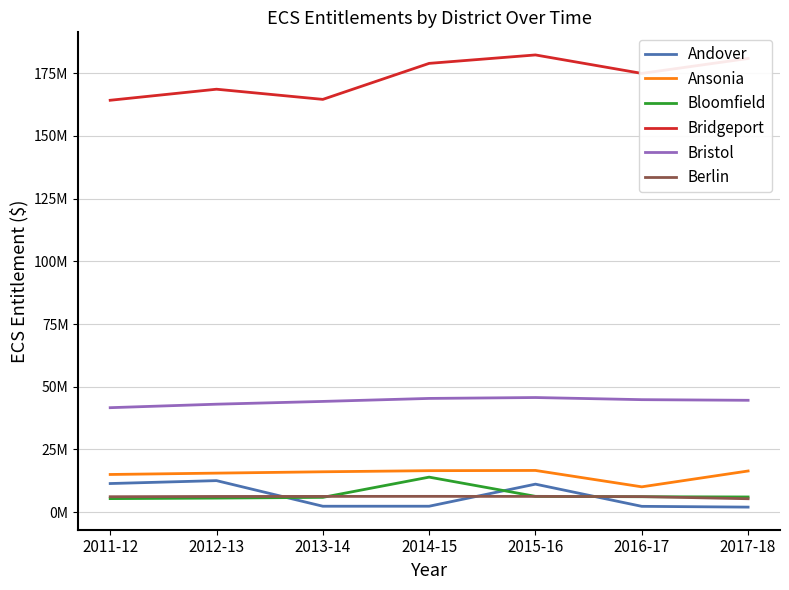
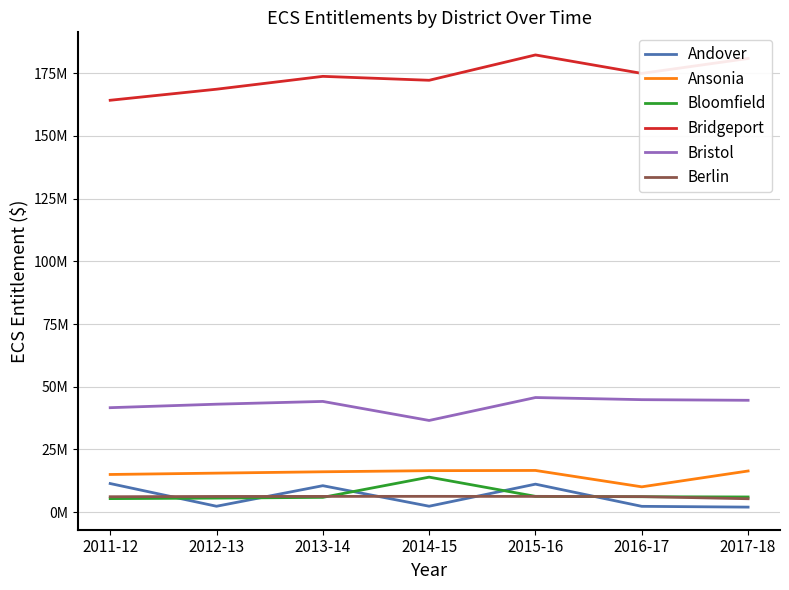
  {
    "Andover": {
      "2011-12": 11000000,
-     "2012-13": 13000000,
-     "2013-14": 2000000,
+     "2012-13": 2000000,
+     "2013-14": 11000000,
      "2014-15": 2000000,
      "2015-16": 11000000,
      "2016-17": 2000000,
      "2017-18": 2000000
    },
    "Ansonia": {
      "2011-12": 15000000,
      "2012-13": 16000000,
      "2013-14": 16000000,
      "2014-15": 17000000,
      "2015-16": 17000000,
      "2016-17": 10000000,
      "2017-18": 16000000
    },
    "Bloomfield": {
      "2014-15": 14000000
    },
    "Bridgeport": {
      "2011-12": 164000000,
      "2012-13": 169000000,
-     "2013-14": 165000000,
-     "2014-15": 179000000,
+     "2013-14": 174000000,
+     "2014-15": 172000000,
      "2015-16": 182000000
    },
    "Bristol": {
      "2011-12": 42000000,
      "2012-13": 43000000,
      "2013-14": 44000000,
-     "2014-15": 45000000,
+     "2014-15": 37000000,
      "2015-16": 46000000,
      "2016-17": 45000000,
      "2017-18": 45000000
    },
    "Berlin": {
      "2014-15": 6000000
    }
  }
